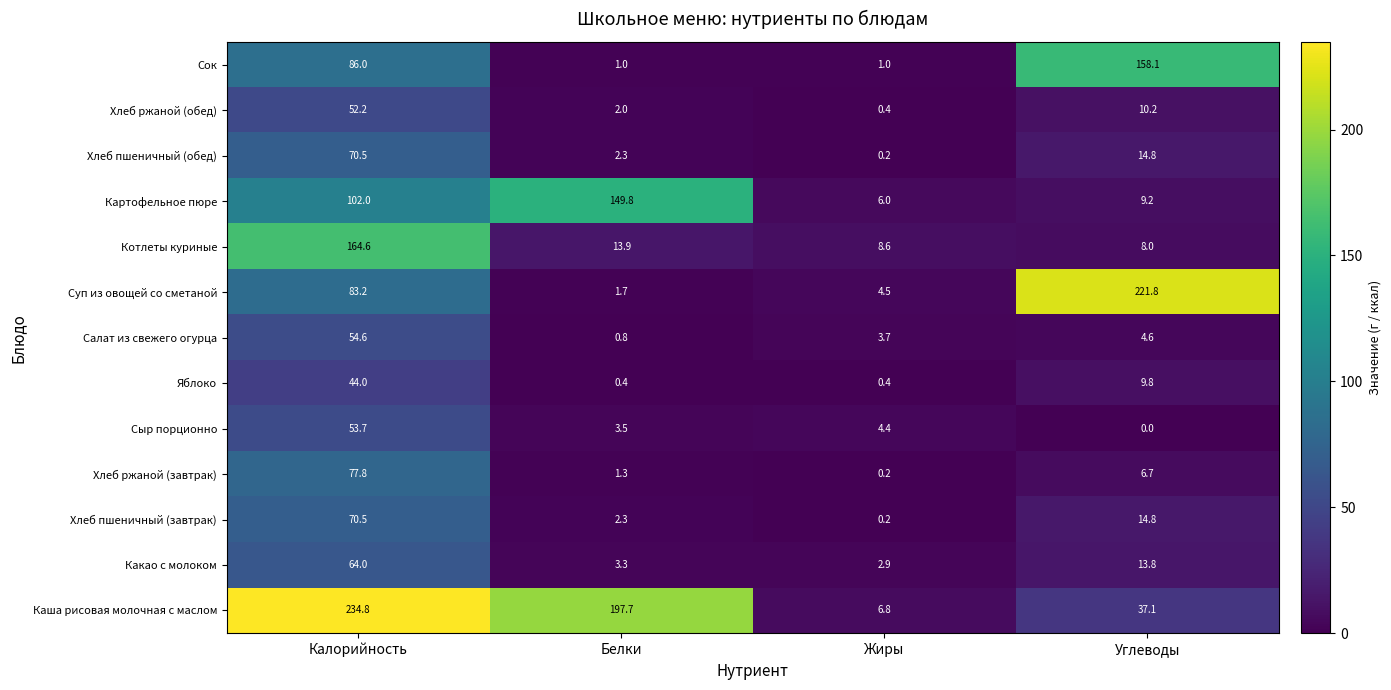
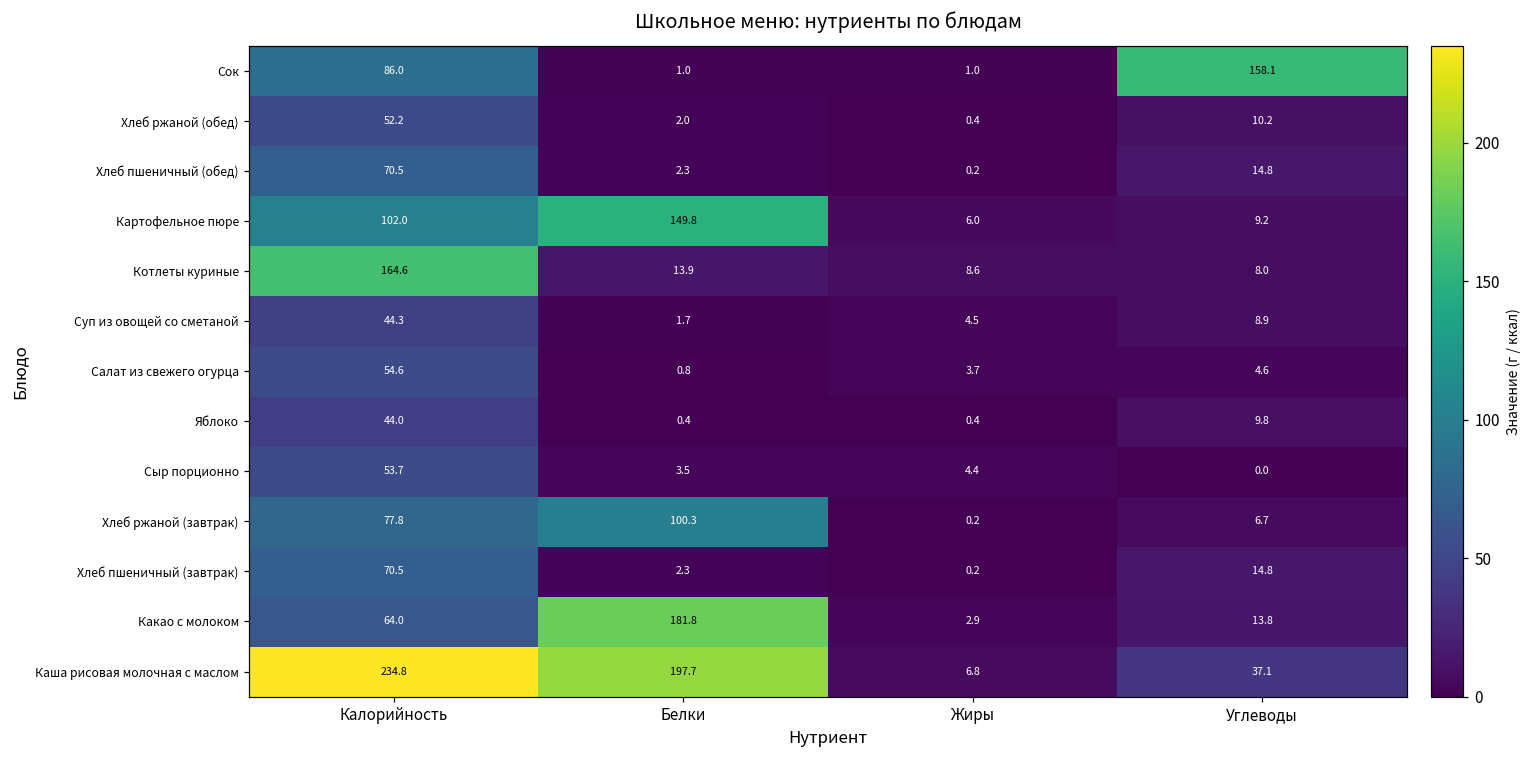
  {
    "Сок": {
      "Калорийность": 86.0,
      "Белки": 1.0,
      "Жиры": 1.0,
      "Углеводы": 158.1
    },
    "Хлеб ржаной (обед)": {
      "Калорийность": 52.2,
      "Белки": 2.0,
      "Жиры": 0.4,
      "Углеводы": 10.2
    },
    "Хлеб пшеничный (обед)": {
      "Калорийность": 70.5,
      "Белки": 2.3,
      "Жиры": 0.2,
      "Углеводы": 14.8
    },
    "Картофельное пюре": {
      "Калорийность": 102.0,
      "Белки": 149.8,
      "Жиры": 6.0,
      "Углеводы": 9.2
    },
    "Котлеты куриные": {
      "Калорийность": 164.6,
      "Белки": 13.9,
      "Жиры": 8.6,
      "Углеводы": 8.0
    },
    "Суп из овощей со сметаной": {
-     "Калорийность": 83.2,
+     "Калорийность": 44.3,
      "Белки": 1.7,
      "Жиры": 4.5,
-     "Углеводы": 221.8
+     "Углеводы": 8.9
    },
    "Салат из свежего огурца": {
      "Калорийность": 54.6,
      "Белки": 0.8,
      "Жиры": 3.7,
      "Углеводы": 4.6
    },
    "Яблоко": {
      "Калорийность": 44.0,
      "Белки": 0.4,
      "Жиры": 0.4,
      "Углеводы": 9.8
    },
    "Сыр порционно": {
      "Калорийность": 53.7,
      "Белки": 3.5,
      "Жиры": 4.4,
      "Углеводы": 0.0
    },
    "Хлеб ржаной (завтрак)": {
      "Калорийность": 77.8,
-     "Белки": 1.3,
+     "Белки": 100.3,
      "Жиры": 0.2,
      "Углеводы": 6.7
    },
    "Хлеб пшеничный (завтрак)": {
      "Калорийность": 70.5,
      "Белки": 2.3,
      "Жиры": 0.2,
      "Углеводы": 14.8
    },
    "Какао с молоком": {
      "Калорийность": 64.0,
-     "Белки": 3.3,
+     "Белки": 181.8,
      "Жиры": 2.9,
      "Углеводы": 13.8
    },
    "Каша рисовая молочная с маслом": {
      "Калорийность": 234.8,
      "Белки": 197.7,
      "Жиры": 6.8,
      "Углеводы": 37.1
    }
  }
